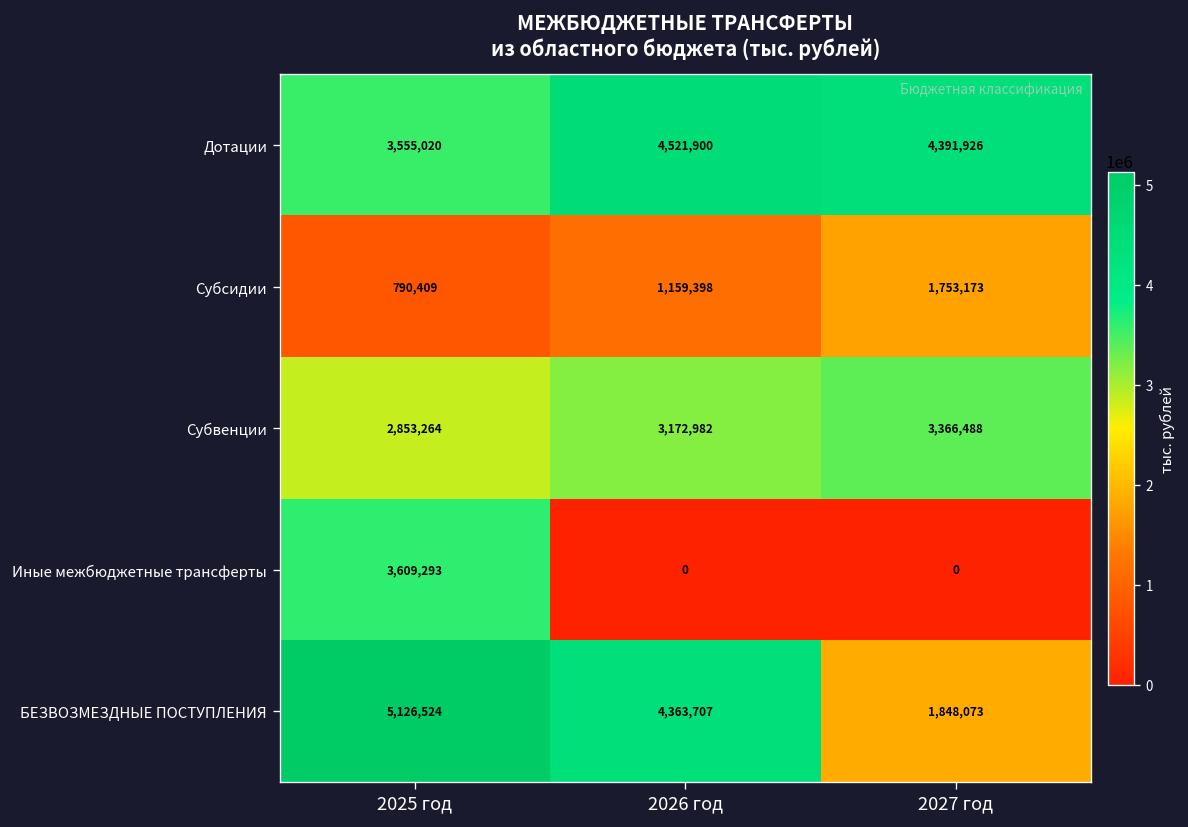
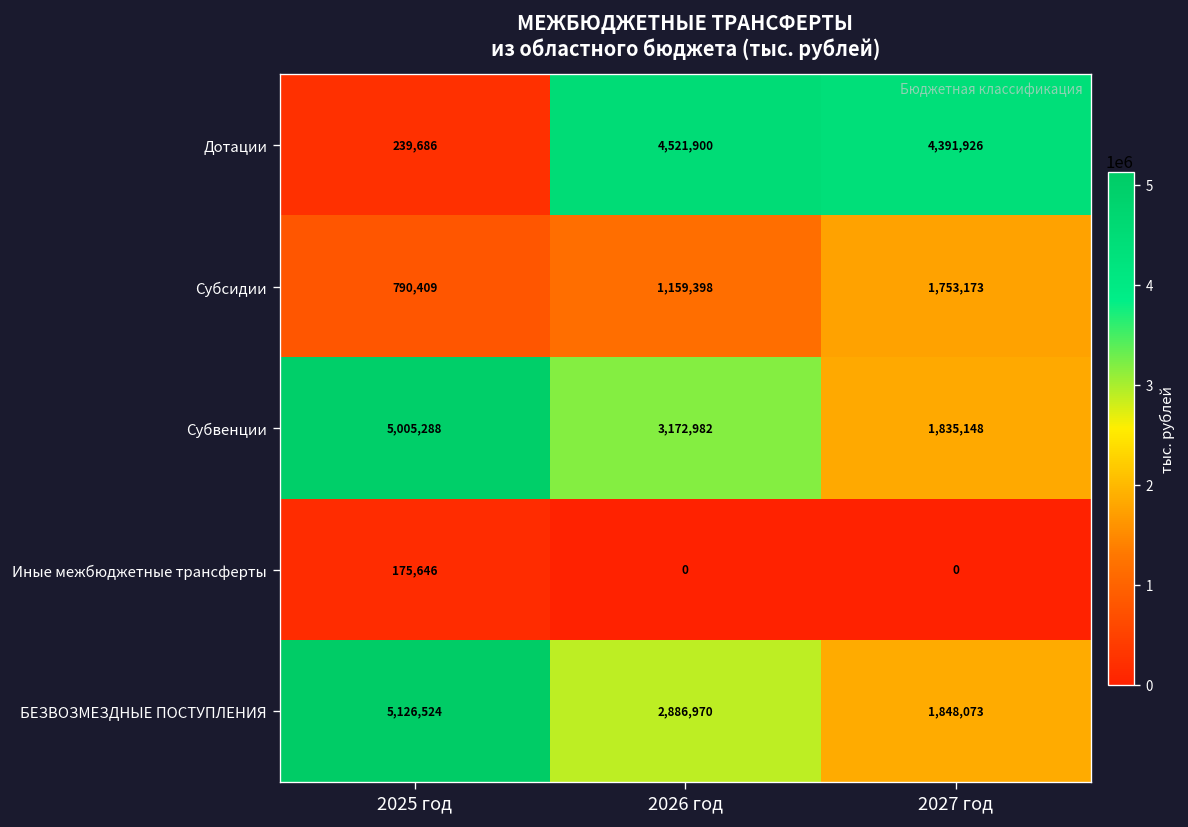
  {
    "Дотации": {
-     "2025 год": "3,555,020",
+     "2025 год": "239,686",
      "2026 год": "4,521,900"
    },
    "Субсидии": {
      "2025 год": "790,409",
      "2026 год": "1,159,398",
      "2027 год": "1,753,173"
    },
    "Субвенции": {
-     "2025 год": "2,853,264",
+     "2025 год": "5,005,288",
      "2026 год": "3,172,982",
-     "2027 год": "3,366,488"
+     "2027 год": "1,835,148"
    },
    "Иные межбюджетные трансферты": {
-     "2025 год": "3,609,293",
+     "2025 год": "175,646",
      "2026 год": "0",
      "2027 год": "0"
    },
    "БЕЗВОЗМЕЗДНЫЕ ПОСТУПЛЕНИЯ": {
      "2025 год": "5,126,524",
-     "2026 год": "4,363,707",
+     "2026 год": "2,886,970",
      "2027 год": "1,848,073"
    }
  }
